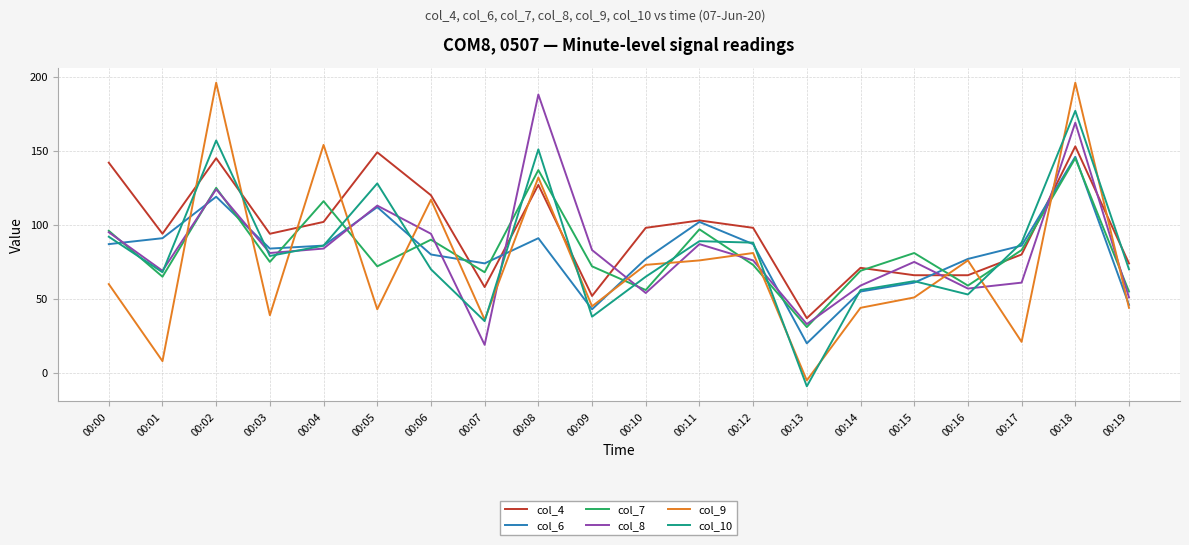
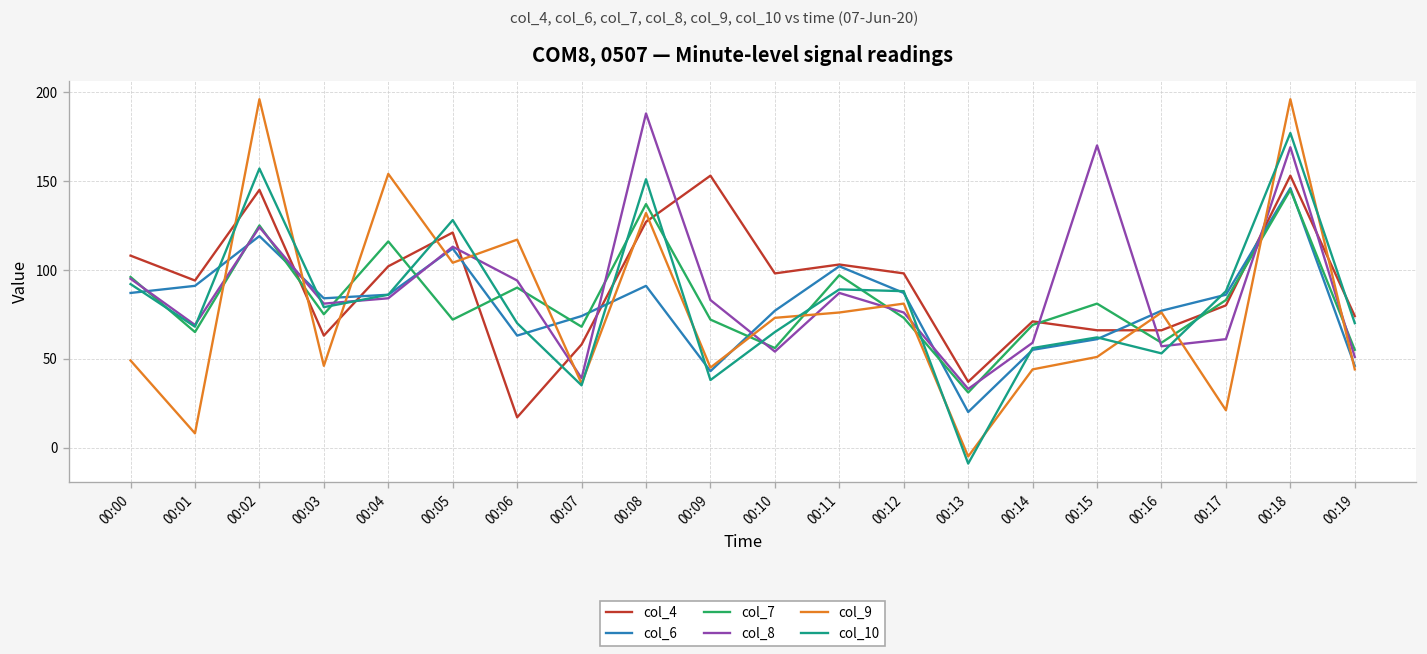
  {
    "col_4": {
-     "00:00": 142,
+     "00:00": 108,
      "00:01": 94,
      "00:02": 145,
-     "00:03": 94,
+     "00:03": 63,
      "00:04": 102,
-     "00:05": 149,
-     "00:06": 120,
+     "00:05": 121,
+     "00:06": 17,
      "00:07": 58,
      "00:08": 127,
-     "00:09": 52,
+     "00:09": 153,
      "00:10": 98,
      "00:12": 98,
      "00:13": 37,
      "00:14": 71,
      "00:15": 66,
      "00:16": 66,
      "00:17": 80,
      "00:18": 153,
      "00:19": 74
    },
    "col_6": {
      "00:00": 87,
      "00:01": 91,
      "00:02": 119,
      "00:03": 84,
-     "00:06": 80,
+     "00:06": 63,
      "00:07": 74,
      "00:08": 91,
      "00:09": 43,
      "00:10": 77,
      "00:13": 20,
      "00:17": 86,
      "00:19": 46
    },
    "col_8": {
      "00:03": 81,
      "00:04": 84,
      "00:06": 94,
-     "00:07": 19,
+     "00:07": 39,
      "00:08": 188,
      "00:09": 83,
      "00:10": 54,
      "00:11": 87,
      "00:12": 76,
      "00:13": 33,
      "00:14": 59,
-     "00:15": 75,
+     "00:15": 170,
      "00:16": 57,
      "00:17": 61,
      "00:18": 169,
      "00:19": 51
    },
    "col_9": {
-     "00:00": 60,
+     "00:00": 49,
      "00:01": 8,
      "00:02": 196,
-     "00:03": 39,
+     "00:03": 46,
      "00:04": 154,
-     "00:05": 43,
+     "00:05": 104,
      "00:06": 117,
      "00:08": 132,
      "00:09": 45,
      "00:10": 73,
      "00:11": 76,
      "00:12": 81,
      "00:13": -5,
      "00:14": 44,
      "00:15": 51,
      "00:17": 21,
      "00:18": 196,
      "00:19": 44
    }
  }
